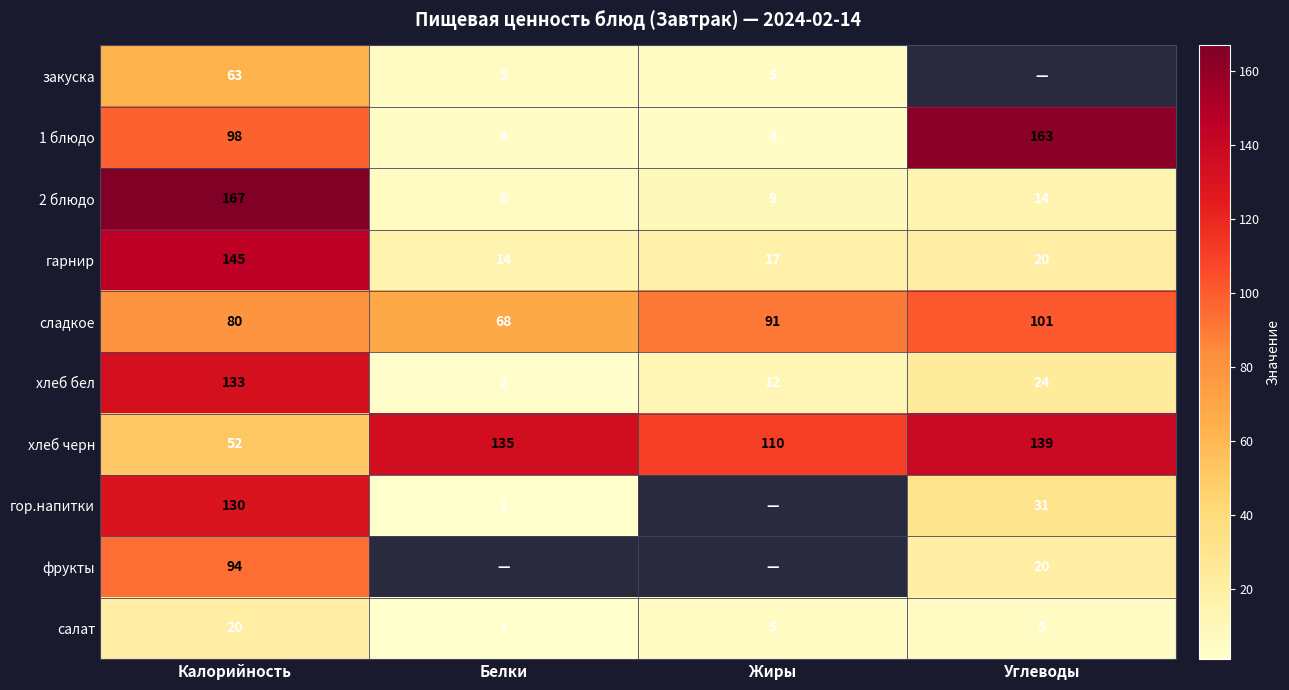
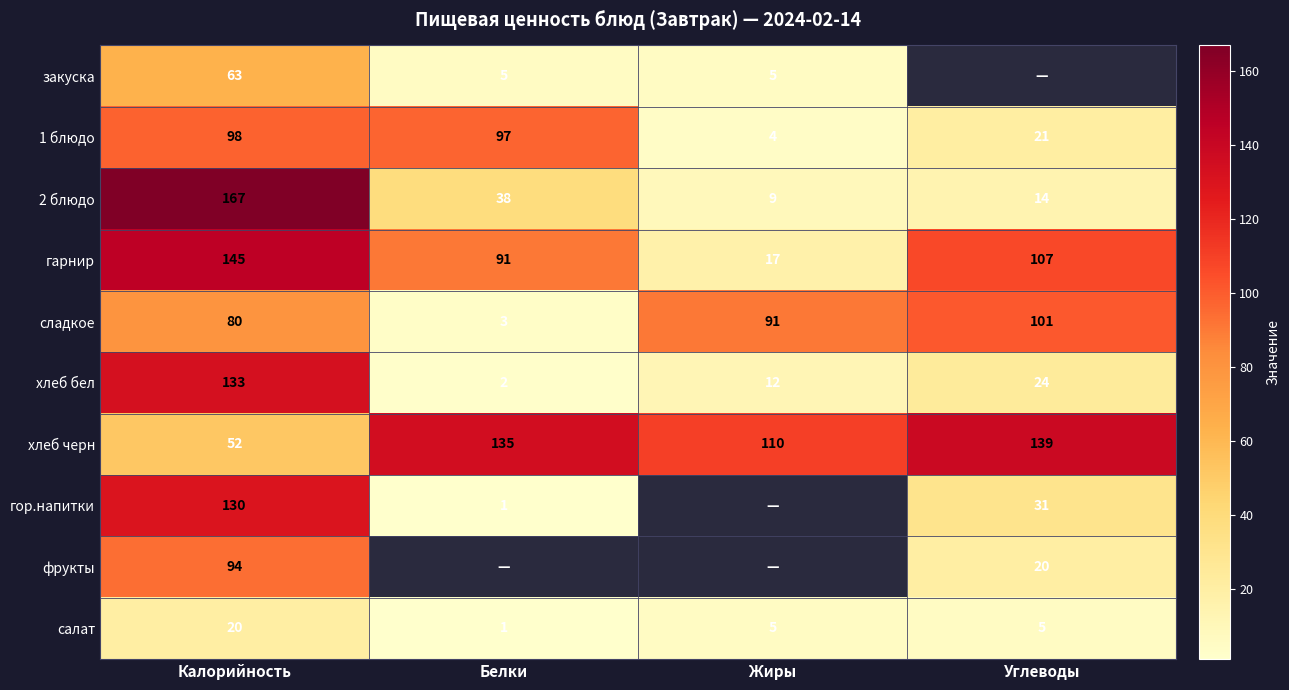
  {
    "закуска": {
      "Калорийность": 63,
      "Белки": 5,
      "Жиры": 5
    },
    "1 блюдо": {
      "Калорийность": 98,
-     "Белки": 4,
+     "Белки": 97,
      "Жиры": 4,
-     "Углеводы": 163
+     "Углеводы": 21
    },
    "2 блюдо": {
      "Калорийность": 167,
-     "Белки": 6,
+     "Белки": 38,
      "Жиры": 9,
      "Углеводы": 14
    },
    "гарнир": {
      "Калорийность": 145,
-     "Белки": 14,
+     "Белки": 91,
      "Жиры": 17,
-     "Углеводы": 20
+     "Углеводы": 107
    },
    "сладкое": {
      "Калорийность": 80,
-     "Белки": 68,
+     "Белки": 3,
      "Жиры": 91,
      "Углеводы": 101
    },
    "хлеб бел": {
      "Калорийность": 133,
      "Белки": 2,
      "Жиры": 12,
      "Углеводы": 24
    },
    "хлеб черн": {
      "Калорийность": 52,
      "Белки": 135,
      "Жиры": 110,
      "Углеводы": 139
    },
    "гор.напитки": {
      "Калорийность": 130,
      "Белки": 1,
      "Углеводы": 31
    },
    "фрукты": {
      "Калорийность": 94,
      "Углеводы": 20
    },
    "салат": {
      "Калорийность": 20,
      "Белки": 1,
      "Жиры": 5,
      "Углеводы": 5
    }
  }
